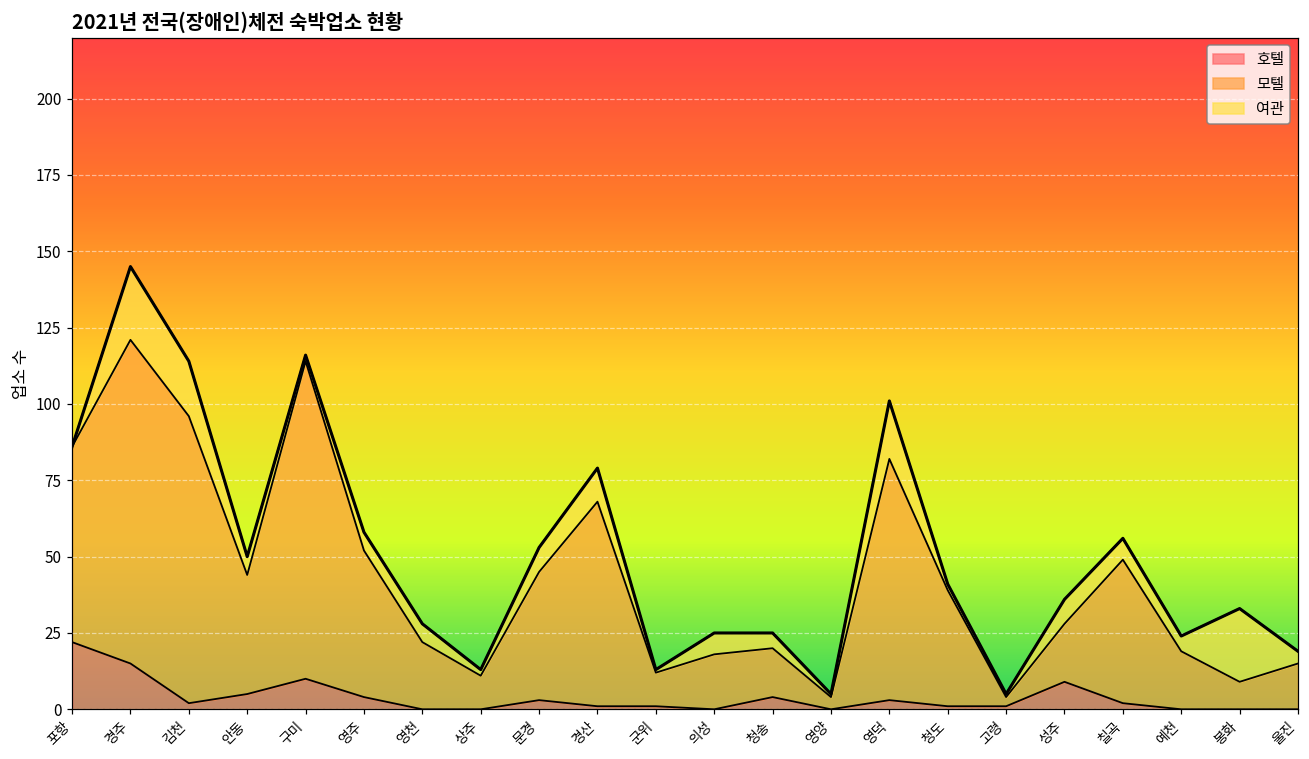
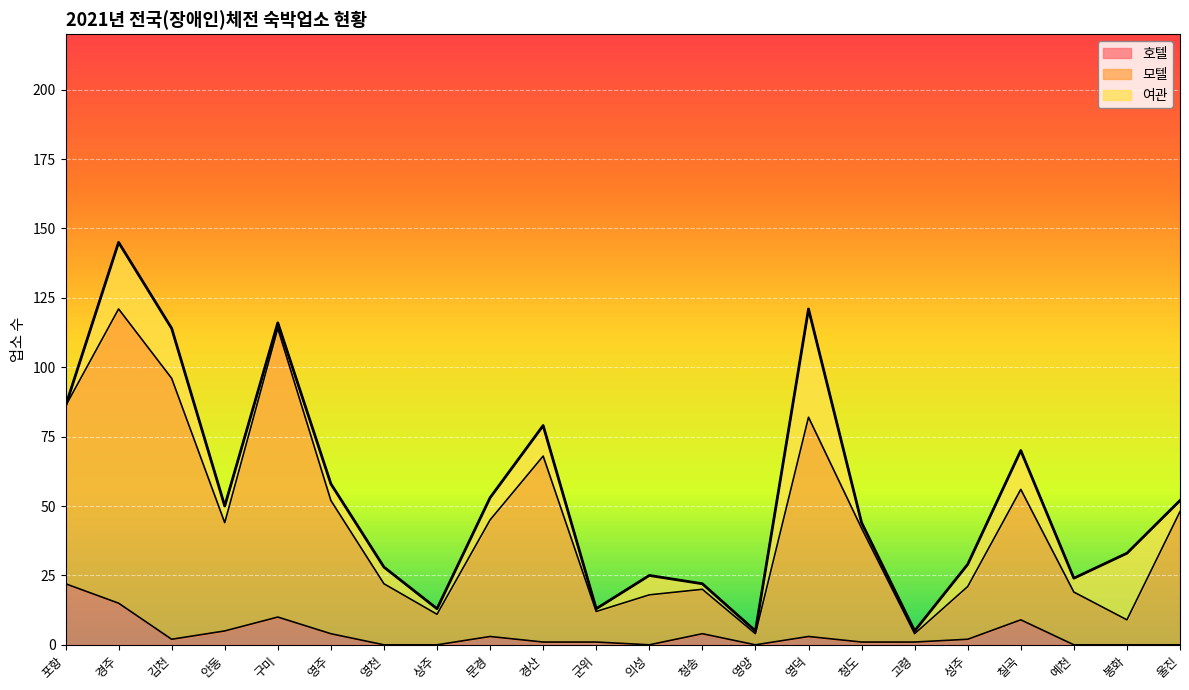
  {
    "호텔": {
      "포항": 22,
      "경주": 15,
      "김천": 2,
      "안동": 5,
      "구미": 10,
      "영주": 4,
      "영천": 0,
      "상주": 0,
      "문경": 3,
      "경산": 1,
      "군위": 1,
      "의성": 0,
      "청송": 4,
      "영양": 0,
      "영덕": 3,
      "청도": 1,
      "고령": 1,
-     "성주": 9,
-     "칠곡": 2,
+     "성주": 2,
+     "칠곡": 9,
      "예천": 0,
      "봉화": 0,
      "울진": 0
    },
    "모텔": {
      "경주": 106,
      "김천": 94,
      "안동": 39,
      "구미": 104,
      "영주": 48,
      "영천": 22,
      "상주": 11,
      "문경": 42,
      "경산": 67,
      "군위": 11,
      "의성": 18,
      "청송": 16,
      "영양": 4,
      "영덕": 79,
-     "청도": 38,
+     "청도": 41,
      "고령": 3,
      "성주": 19,
      "칠곡": 47,
      "예천": 19,
      "봉화": 9,
-     "울진": 15
+     "울진": 48
    },
    "여관": {
      "경주": 24,
      "김천": 18,
      "안동": 6,
      "구미": 2,
      "영주": 6,
      "영천": 6,
      "상주": 2,
      "문경": 8,
      "경산": 11,
      "군위": 1,
      "의성": 7,
-     "청송": 5,
+     "청송": 2,
      "영양": 1,
-     "영덕": 19,
+     "영덕": 39,
      "청도": 2,
      "고령": 1,
      "성주": 8,
-     "칠곡": 7,
+     "칠곡": 14,
      "예천": 5,
      "봉화": 24,
      "울진": 4
    }
  }
